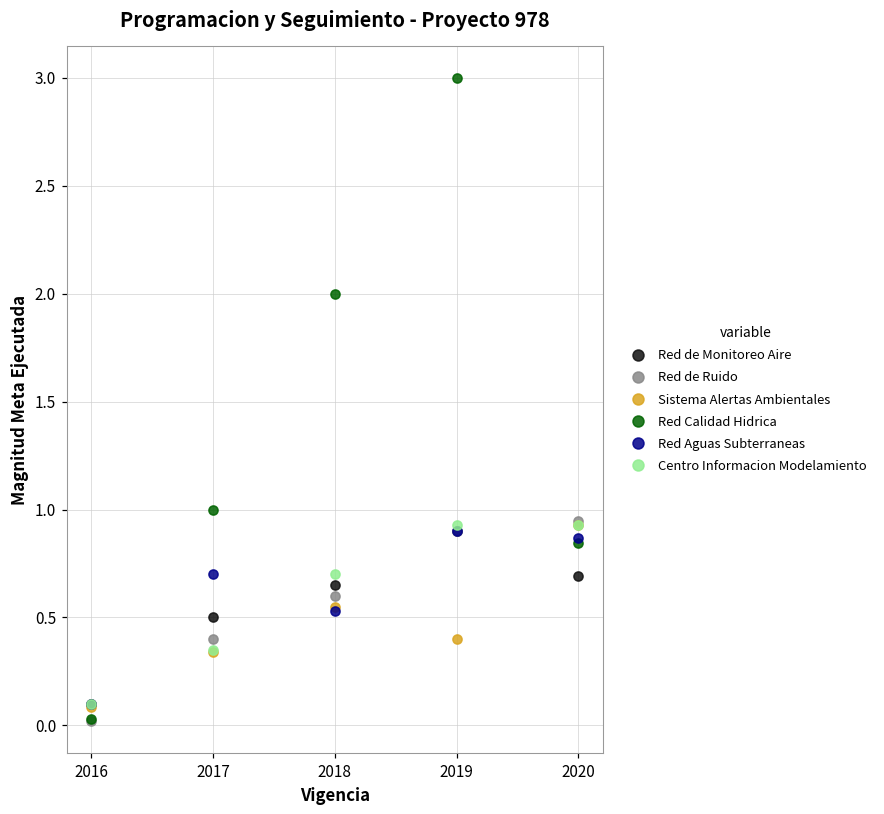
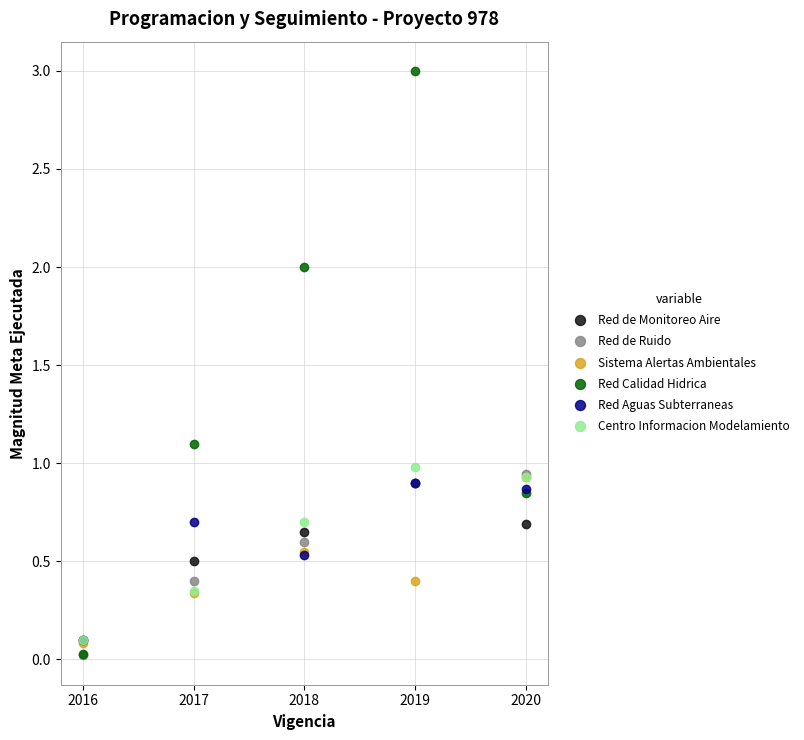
  {
    "Red de Monitoreo Aire": {
      "2017": 0.50,
      "2018": 0.65,
      "2020": 0.69
    },
    "Red de Ruido": {
      "2017": 0.40,
      "2018": 0.60,
      "2020": 0.95
    },
    "Sistema Alertas Ambientales": {
      "2016": 0.09,
      "2018": 0.55,
      "2019": 0.40
    },
    "Red Calidad Hidrica": {
-     "2017": 1.0,
+     "2017": 1.1,
      "2018": 2.0,
      "2019": 3.0,
      "2020": 0.85
    },
    "Red Aguas Subterraneas": {
      "2017": 0.70,
      "2018": 0.53,
      "2020": 0.87
    },
    "Centro Informacion Modelamiento": {
      "2018": 0.70,
-     "2019": 0.93
+     "2019": 0.98
    }
  }
